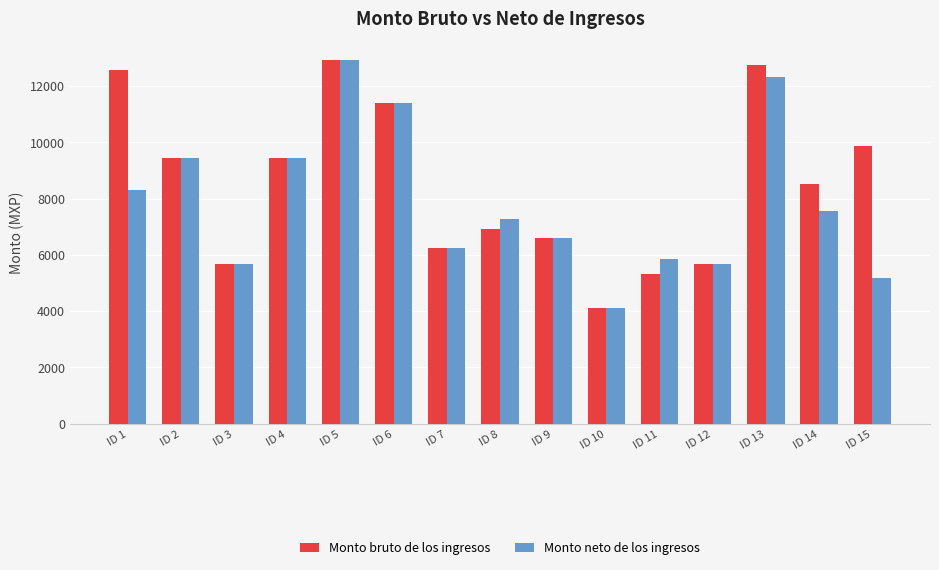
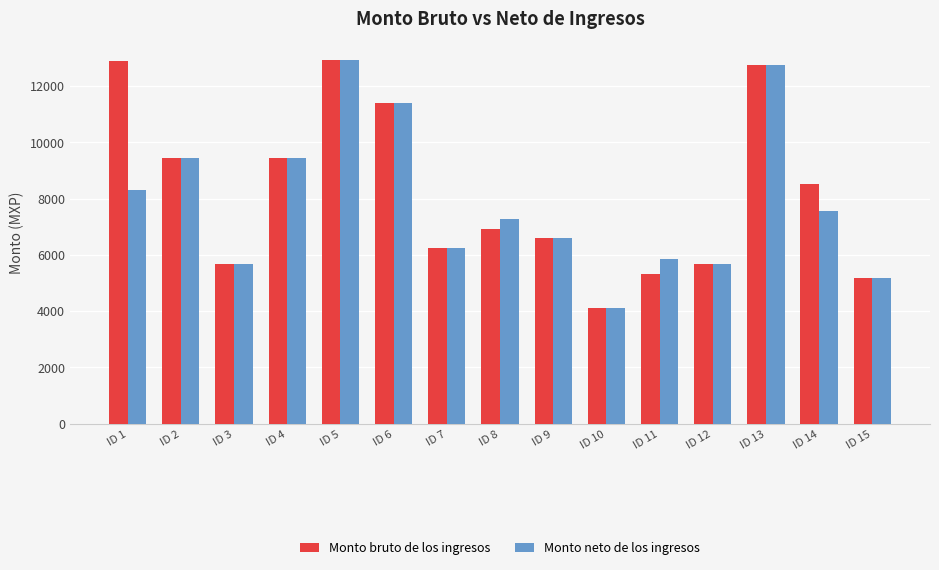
  {
    "Monto bruto de los ingresos": {
-     "ID 1": 12600,
+     "ID 1": 12900,
      "ID 2": 9400,
      "ID 3": 5700,
      "ID 4": 9400,
      "ID 5": 12900,
      "ID 6": 11400,
      "ID 7": 6200,
      "ID 8": 6900,
      "ID 9": 6600,
      "ID 10": 4100,
      "ID 11": 5300,
      "ID 12": 5700,
      "ID 13": 12700,
      "ID 14": 8500,
-     "ID 15": 9900
+     "ID 15": 5200
    },
    "Monto neto de los ingresos": {
      "ID 1": 8300,
      "ID 2": 9400,
      "ID 3": 5700,
      "ID 4": 9400,
      "ID 5": 12900,
      "ID 6": 11400,
      "ID 7": 6200,
      "ID 8": 7300,
      "ID 9": 6600,
      "ID 10": 4100,
      "ID 11": 5900,
      "ID 12": 5700,
-     "ID 13": 12300,
+     "ID 13": 12700,
      "ID 14": 7600,
      "ID 15": 5200
    }
  }
